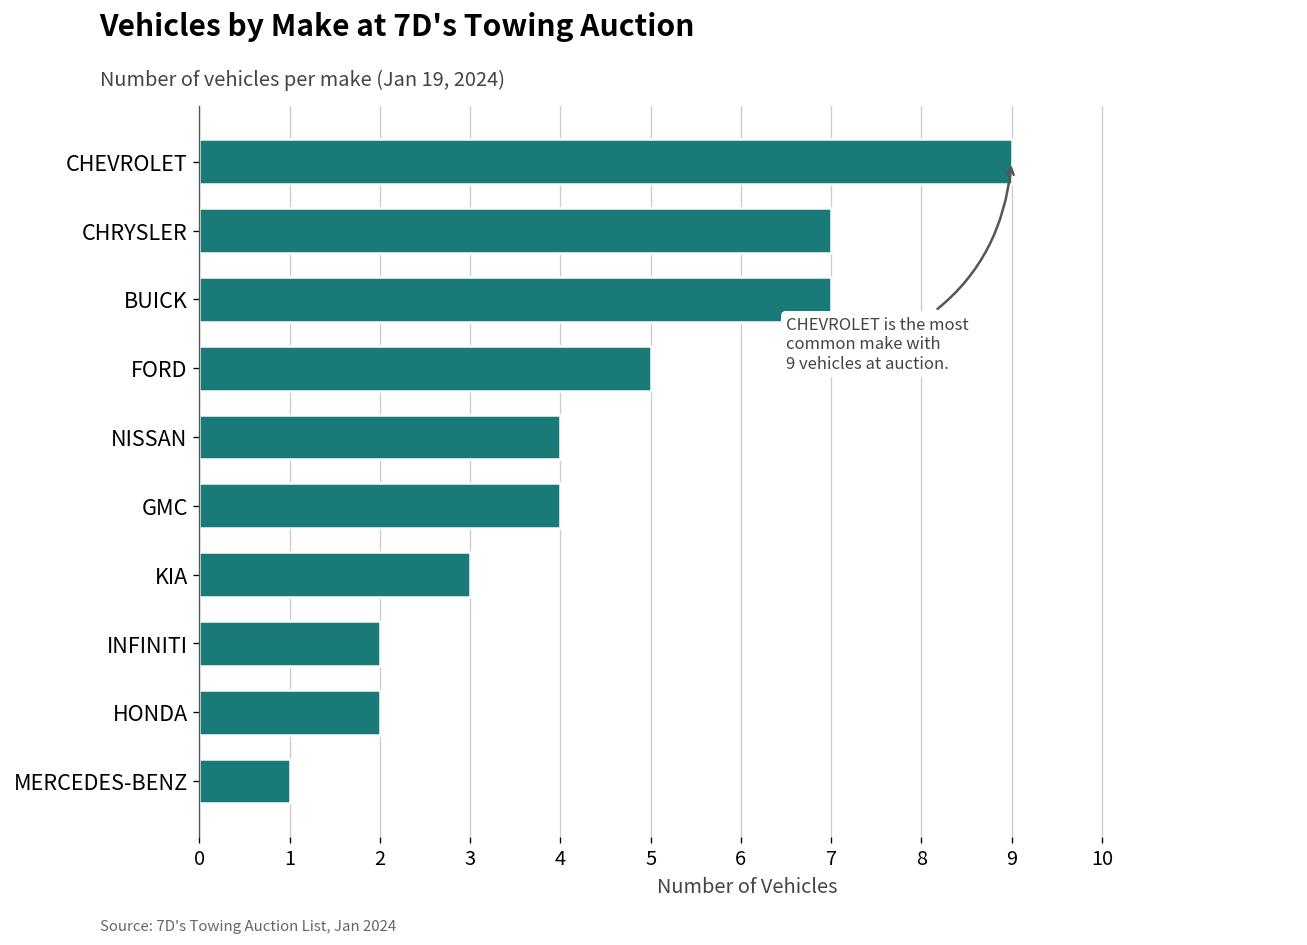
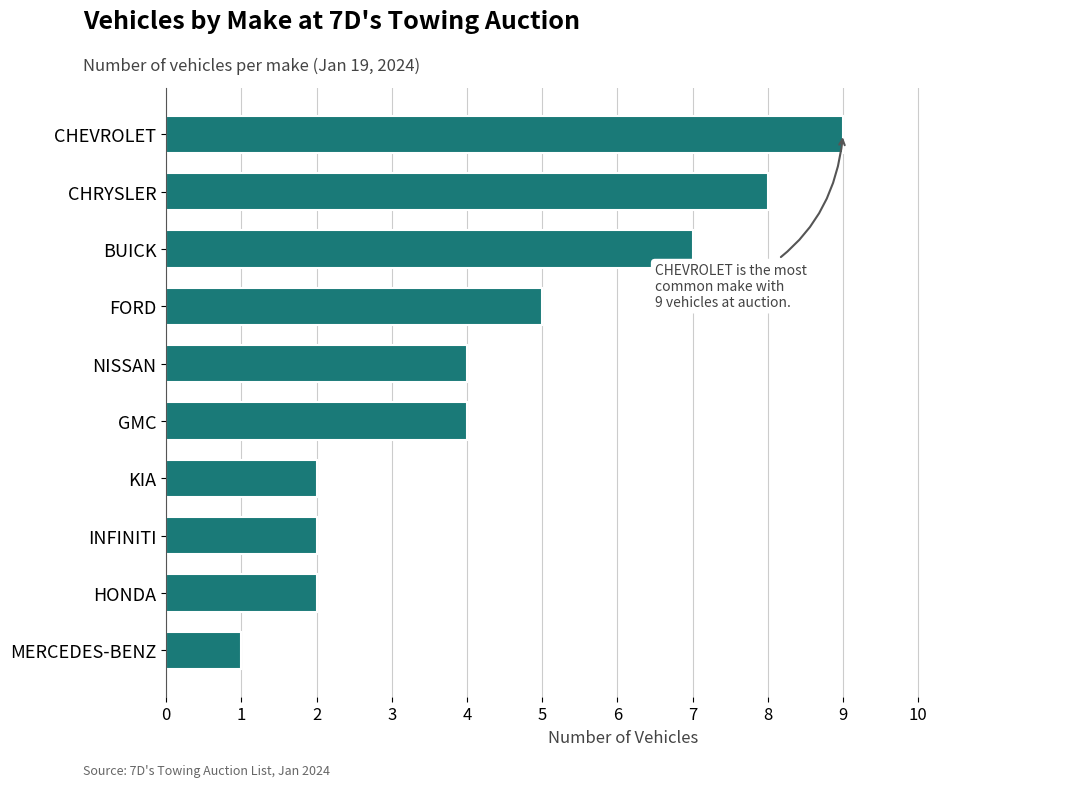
  {
    "CHEVROLET": 9,
-   "CHRYSLER": 7,
+   "CHRYSLER": 8,
    "FORD": 5,
    "NISSAN": 4,
    "GMC": 4,
-   "KIA": 3,
+   "KIA": 2,
    "INFINITI": 2,
    "HONDA": 2,
    "MERCEDES-BENZ": 1
  }
